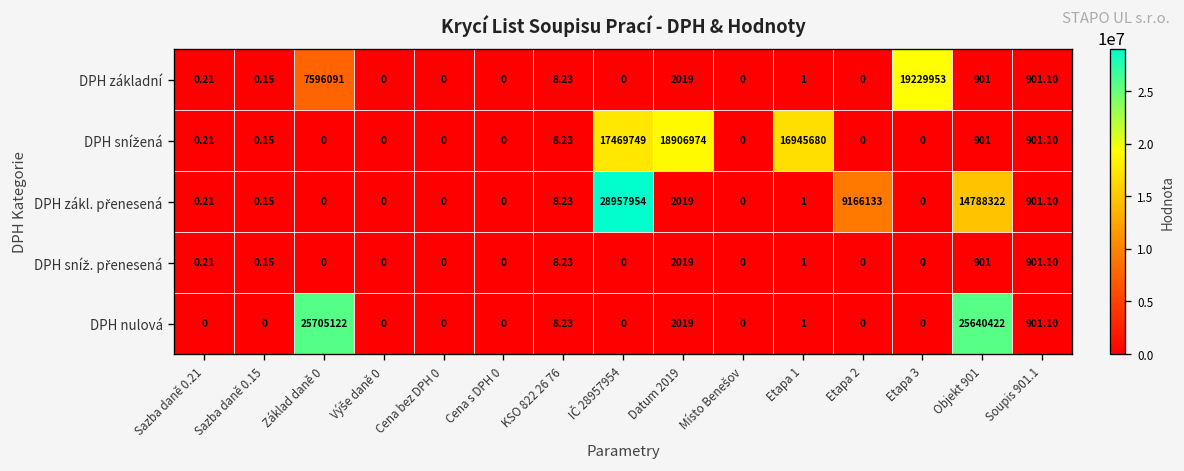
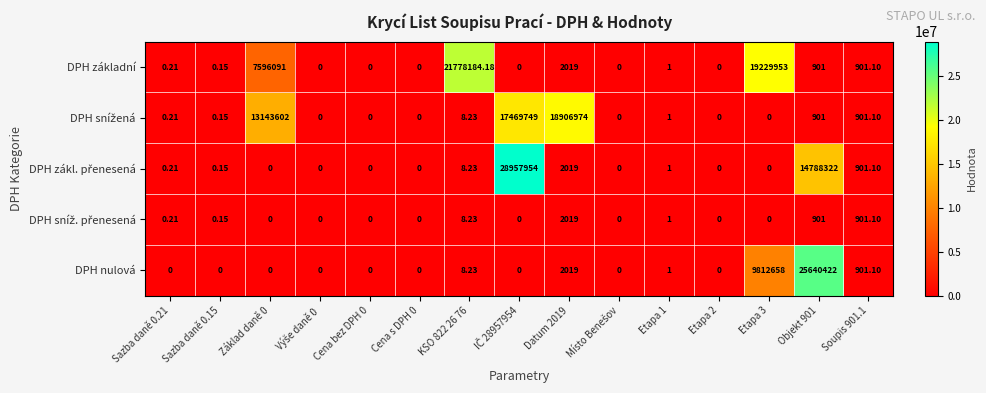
  {
    "DPH základní": {
      "Sazba daně 0.21": 0.21,
      "Sazba daně 0.15": 0.15,
      "Základ daně 0": 7596091,
      "Výše daně 0": 0,
      "Cena bez DPH 0": 0,
      "Cena s DPH 0": 0,
-     "KSO 822 26 76": 8.23,
+     "KSO 822 26 76": 21778184.18,
      "IČ 28957954": 0,
      "Datum 2019": 2019,
      "Místo Benešov": 0,
      "Etapa 1": 1,
      "Etapa 2": 0,
      "Etapa 3": 19229953,
      "Objekt 901": 901,
      "Soupis 901.1": 901.10
    },
    "DPH snížená": {
      "Sazba daně 0.21": 0.21,
      "Sazba daně 0.15": 0.15,
-     "Základ daně 0": 0,
+     "Základ daně 0": 13143602,
      "Výše daně 0": 0,
      "Cena bez DPH 0": 0,
      "Cena s DPH 0": 0,
      "KSO 822 26 76": 8.23,
      "IČ 28957954": 17469749,
      "Datum 2019": 18906974,
      "Místo Benešov": 0,
-     "Etapa 1": 16945680,
+     "Etapa 1": 1,
      "Etapa 2": 0,
      "Etapa 3": 0,
      "Objekt 901": 901,
      "Soupis 901.1": 901.10
    },
    "DPH zákl. přenesená": {
      "Sazba daně 0.21": 0.21,
      "Sazba daně 0.15": 0.15,
      "Základ daně 0": 0,
      "Výše daně 0": 0,
      "Cena bez DPH 0": 0,
      "Cena s DPH 0": 0,
      "KSO 822 26 76": 8.23,
      "IČ 28957954": 28957954,
      "Datum 2019": 2019,
      "Místo Benešov": 0,
      "Etapa 1": 1,
-     "Etapa 2": 9166133,
+     "Etapa 2": 0,
      "Etapa 3": 0,
      "Objekt 901": 14788322,
      "Soupis 901.1": 901.10
    },
    "DPH sníž. přenesená": {
      "Sazba daně 0.21": 0.21,
      "Sazba daně 0.15": 0.15,
      "Základ daně 0": 0,
      "Výše daně 0": 0,
      "Cena bez DPH 0": 0,
      "Cena s DPH 0": 0,
      "KSO 822 26 76": 8.23,
      "IČ 28957954": 0,
      "Datum 2019": 2019,
      "Místo Benešov": 0,
      "Etapa 1": 1,
      "Etapa 2": 0,
      "Etapa 3": 0,
      "Objekt 901": 901,
      "Soupis 901.1": 901.10
    },
    "DPH nulová": {
      "Sazba daně 0.21": 0,
      "Sazba daně 0.15": 0,
-     "Základ daně 0": 25705122,
+     "Základ daně 0": 0,
      "Výše daně 0": 0,
      "Cena bez DPH 0": 0,
      "Cena s DPH 0": 0,
      "KSO 822 26 76": 8.23,
      "IČ 28957954": 0,
      "Datum 2019": 2019,
      "Místo Benešov": 0,
      "Etapa 1": 1,
      "Etapa 2": 0,
-     "Etapa 3": 0,
+     "Etapa 3": 9812658,
      "Objekt 901": 25640422,
      "Soupis 901.1": 901.10
    }
  }
